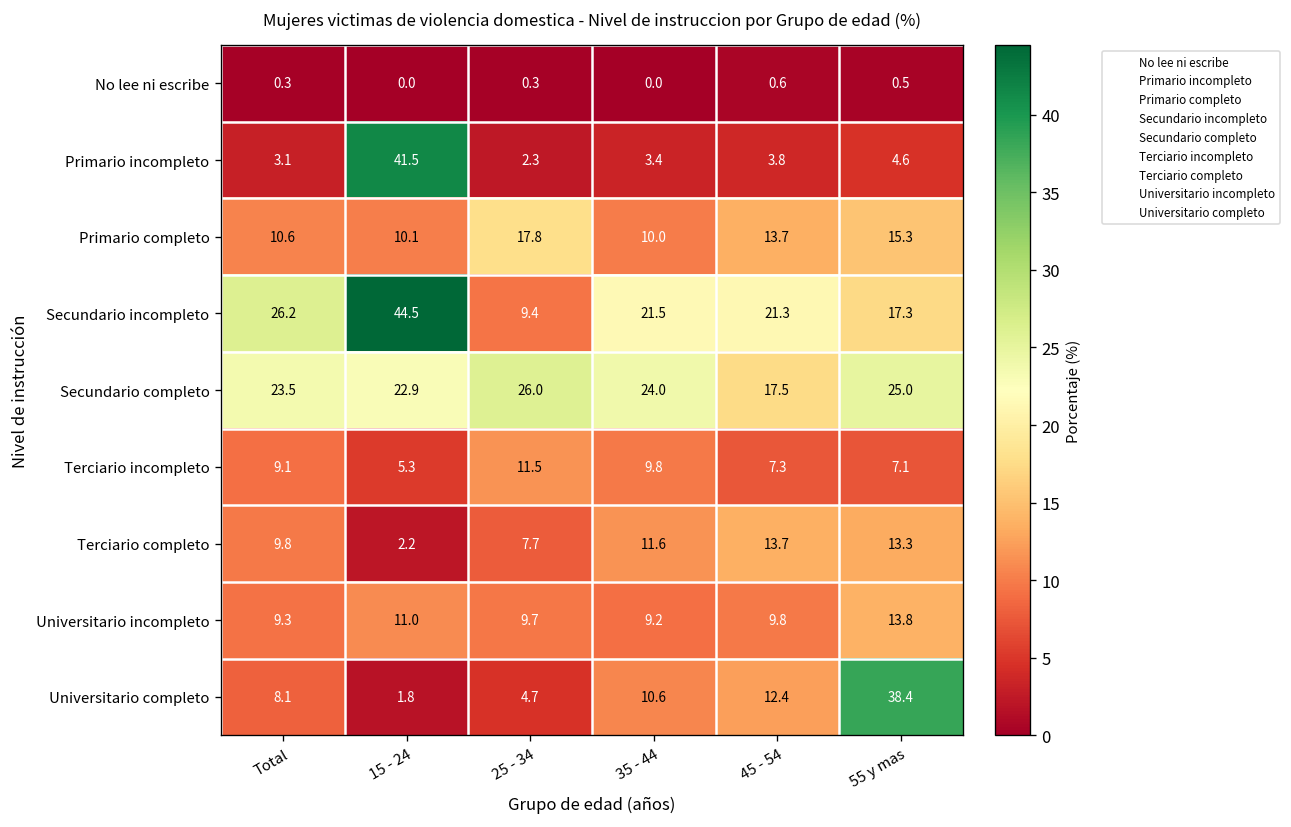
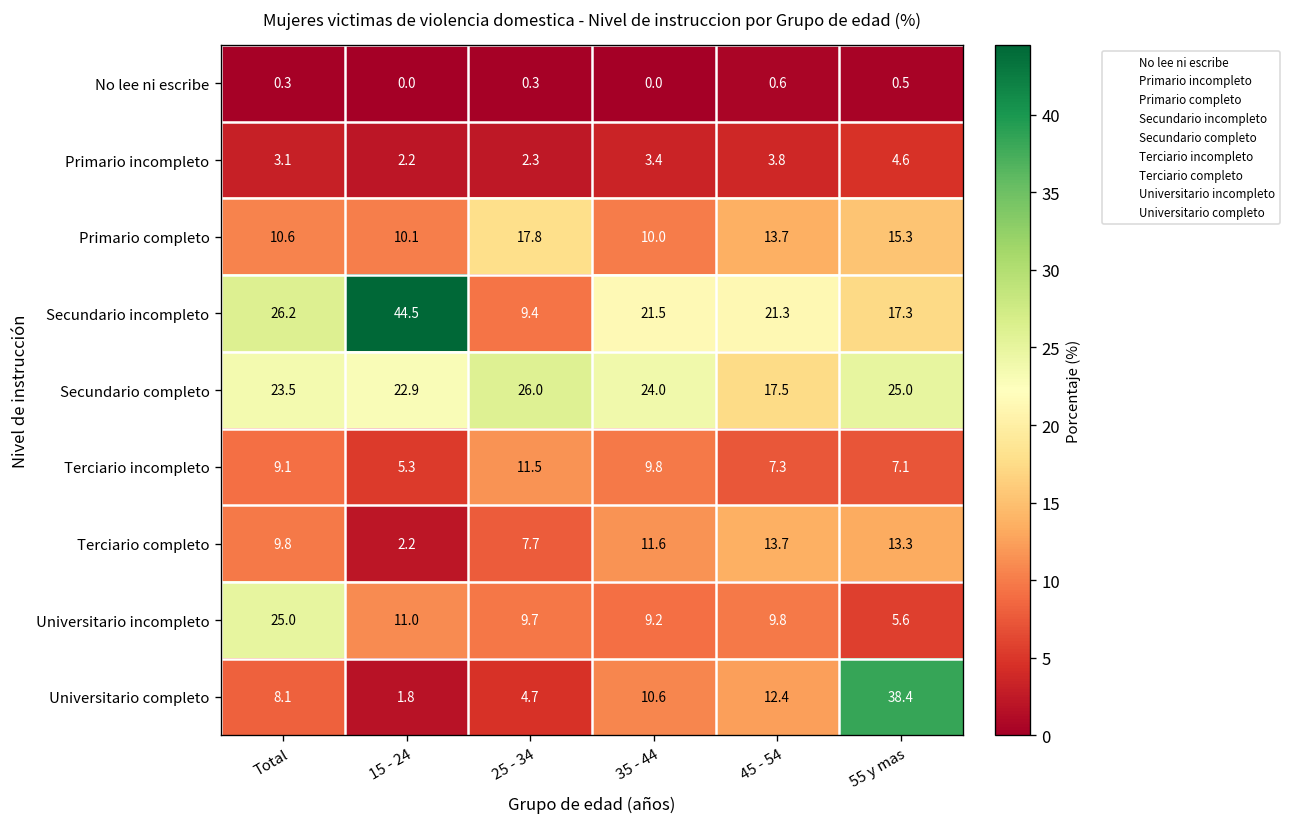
  {
    "No lee ni escribe": {
      "Total": 0.3,
      "15 - 24": 0.0,
      "25 - 34": 0.3,
      "35 - 44": 0.0,
      "45 - 54": 0.6,
      "55 y mas": 0.5
    },
    "Primario incompleto": {
      "Total": 3.1,
-     "15 - 24": 41.5,
+     "15 - 24": 2.2,
      "25 - 34": 2.3,
      "35 - 44": 3.4,
      "45 - 54": 3.8,
      "55 y mas": 4.6
    },
    "Primario completo": {
      "Total": 10.6,
      "15 - 24": 10.1,
      "25 - 34": 17.8,
      "35 - 44": 10.0,
      "45 - 54": 13.7,
      "55 y mas": 15.3
    },
    "Secundario incompleto": {
      "Total": 26.2,
      "15 - 24": 44.5,
      "25 - 34": 9.4,
      "35 - 44": 21.5,
      "45 - 54": 21.3,
      "55 y mas": 17.3
    },
    "Secundario completo": {
      "Total": 23.5,
      "15 - 24": 22.9,
      "25 - 34": 26.0,
      "35 - 44": 24.0,
      "45 - 54": 17.5,
      "55 y mas": 25.0
    },
    "Terciario incompleto": {
      "Total": 9.1,
      "15 - 24": 5.3,
      "25 - 34": 11.5,
      "35 - 44": 9.8,
      "45 - 54": 7.3,
      "55 y mas": 7.1
    },
    "Terciario completo": {
      "Total": 9.8,
      "15 - 24": 2.2,
      "25 - 34": 7.7,
      "35 - 44": 11.6,
      "45 - 54": 13.7,
      "55 y mas": 13.3
    },
    "Universitario incompleto": {
-     "Total": 9.3,
+     "Total": 25.0,
      "15 - 24": 11.0,
      "25 - 34": 9.7,
      "35 - 44": 9.2,
      "45 - 54": 9.8,
-     "55 y mas": 13.8
+     "55 y mas": 5.6
    },
    "Universitario completo": {
      "Total": 8.1,
      "15 - 24": 1.8,
      "25 - 34": 4.7,
      "35 - 44": 10.6,
      "45 - 54": 12.4,
      "55 y mas": 38.4
    }
  }
